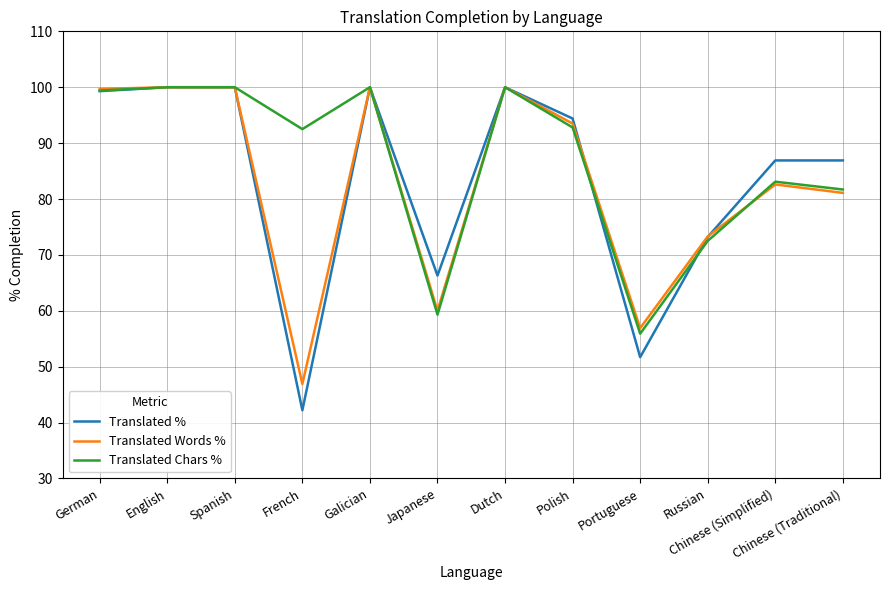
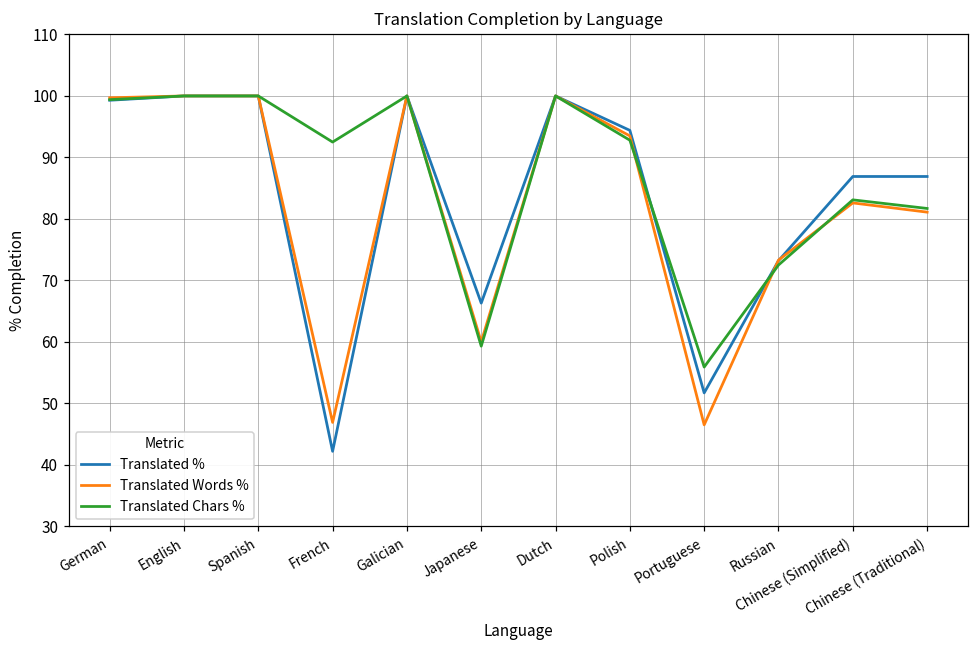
  {
    "Translated %": {
      "French": 42,
      "Japanese": 66,
      "Polish": 94,
      "Portuguese": 52,
      "Chinese (Simplified)": 87,
      "Chinese (Traditional)": 87
    },
    "Translated Words %": {
      "French": 47,
      "Japanese": 60,
      "Polish": 94,
-     "Portuguese": 57,
+     "Portuguese": 47,
      "Chinese (Simplified)": 83,
      "Chinese (Traditional)": 81
    },
    "Translated Chars %": {
      "French": 93,
      "Japanese": 59,
      "Polish": 93,
      "Portuguese": 56,
      "Russian": 73,
      "Chinese (Simplified)": 83,
      "Chinese (Traditional)": 82
    }
  }
